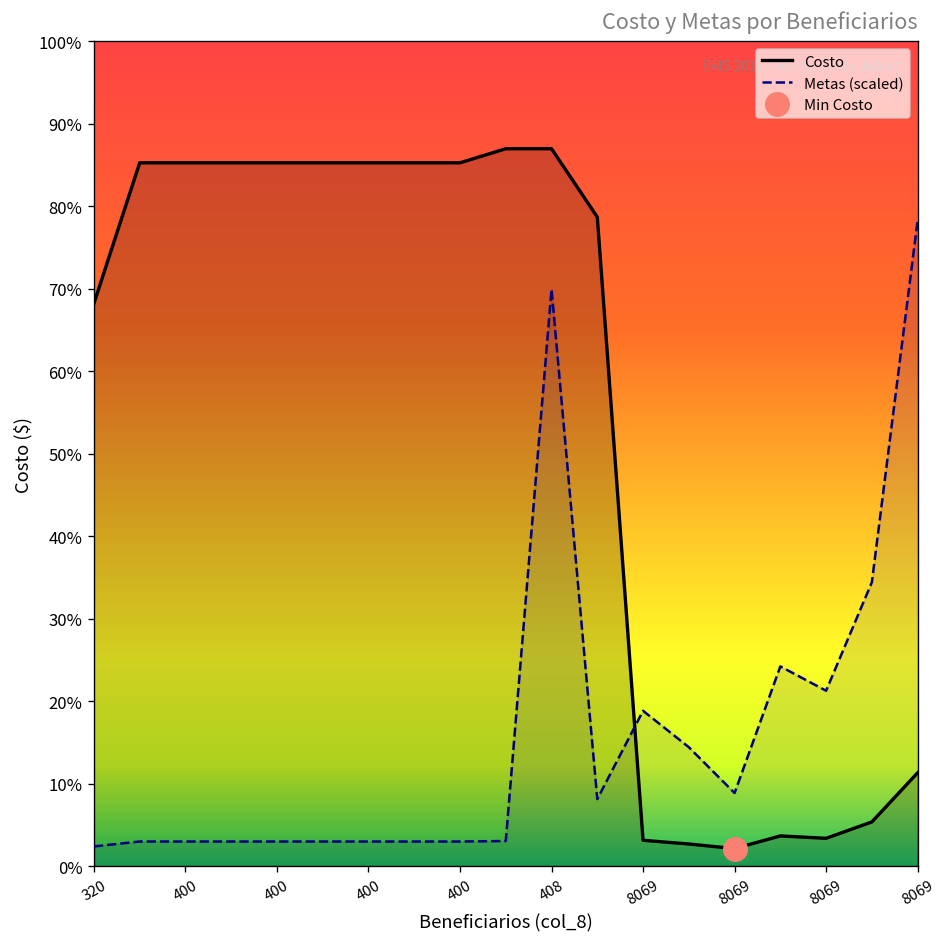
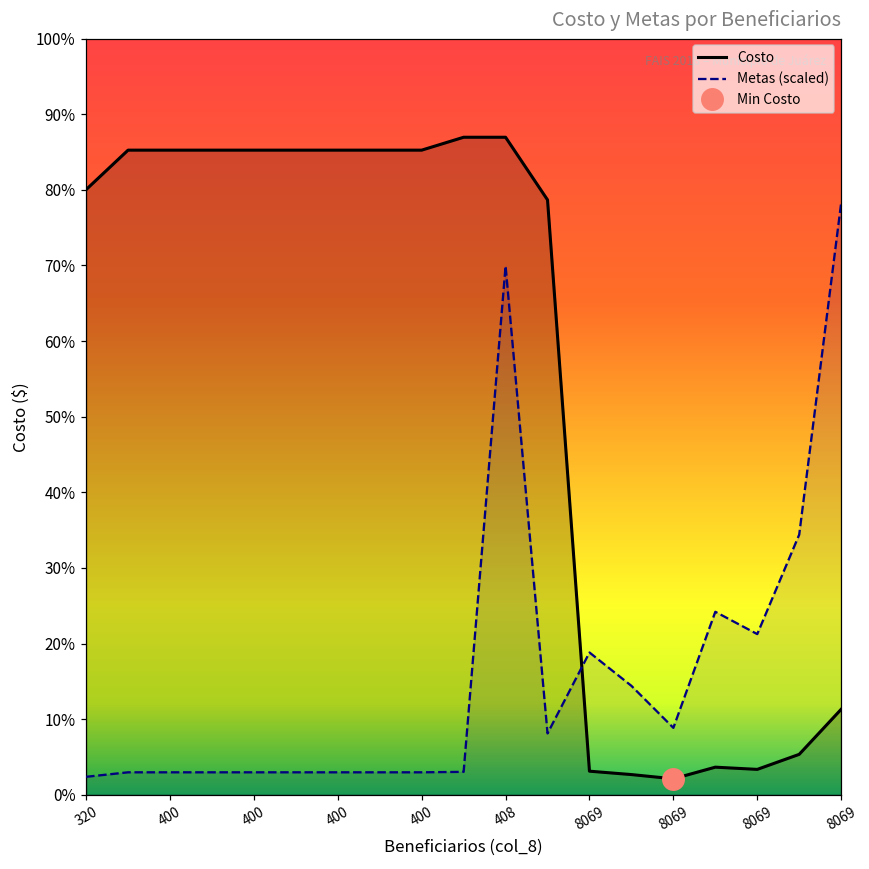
  {
    "Costo": {
-     "320": "68%",
+     "320": "80%",
      "408": "87%"
    },
    "Metas (scaled)": {
      "320": "2%",
      "408": "70%"
    }
  }
